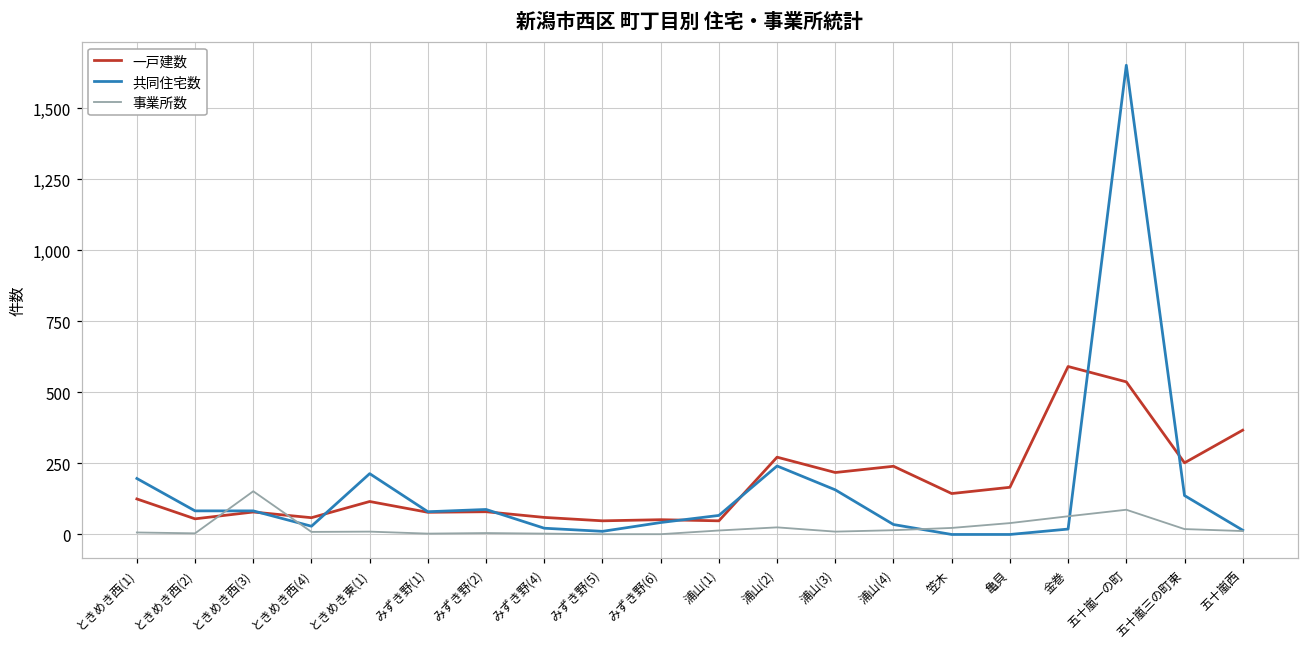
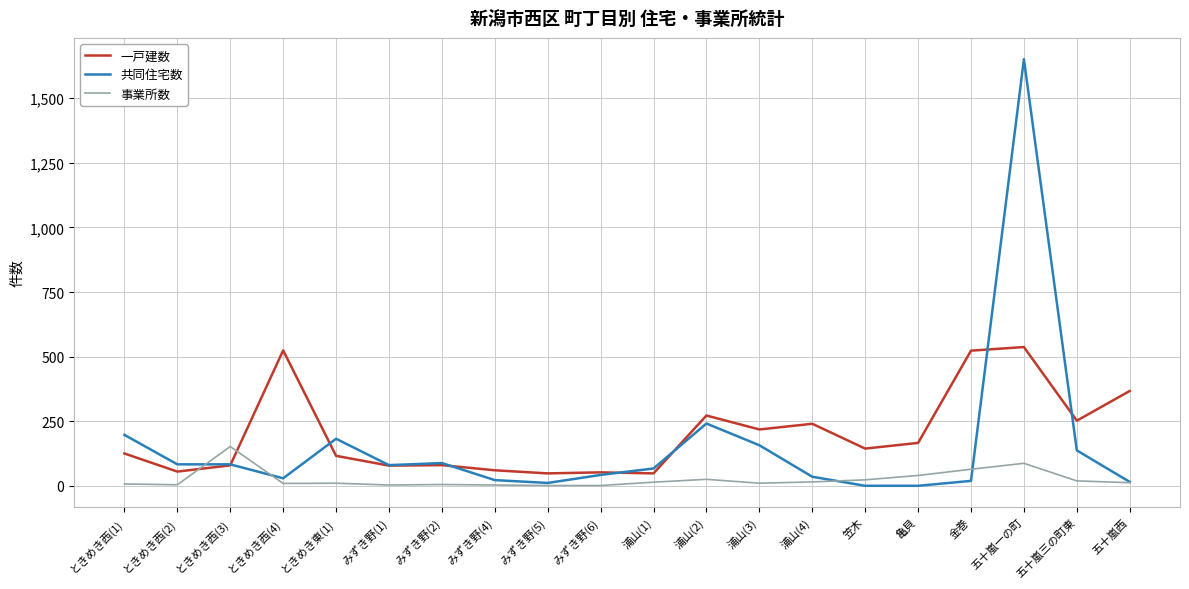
  {
    "一戸建数": {
      "ときめき西(1)": "130",
      "ときめき西(2)": "60",
-     "ときめき西(4)": "60",
+     "ときめき西(4)": "520",
      "ときめき東(1)": "120",
      "みずき野(4)": "60",
      "みずき野(5)": "50",
      "浦山(1)": "50",
      "浦山(2)": "270",
      "浦山(3)": "220",
      "浦山(4)": "240",
      "笠木": "140",
      "亀貝": "170",
-     "金巻": "590",
+     "金巻": "520",
      "五十嵐一の町": "540",
      "五十嵐三の町東": "250",
      "五十嵐西": "370"
    },
    "共同住宅数": {
      "ときめき西(1)": "200",
      "ときめき西(2)": "80",
      "ときめき西(4)": "30",
-     "ときめき東(1)": "210",
+     "ときめき東(1)": "180",
      "みずき野(4)": "20",
      "みずき野(5)": "10",
      "浦山(1)": "70",
      "浦山(2)": "240",
      "浦山(3)": "160",
      "浦山(4)": "40",
      "笠木": "0",
      "亀貝": "0",
      "金巻": "20",
      "五十嵐一の町": "1,650",
      "五十嵐三の町東": "140"
    },
    "事業所数": {
      "ときめき西(1)": "10",
      "ときめき西(2)": "0",
      "ときめき西(3)": "150",
      "ときめき西(4)": "10",
      "ときめき東(1)": "10",
      "みずき野(1)": "0",
      "みずき野(2)": "10",
      "みずき野(4)": "0",
      "みずき野(5)": "0",
      "みずき野(6)": "0",
      "浦山(1)": "10",
      "浦山(2)": "30",
      "浦山(3)": "10",
      "浦山(4)": "20",
      "笠木": "20",
      "亀貝": "40",
      "金巻": "60",
      "五十嵐一の町": "90",
      "五十嵐三の町東": "20"
    }
  }
